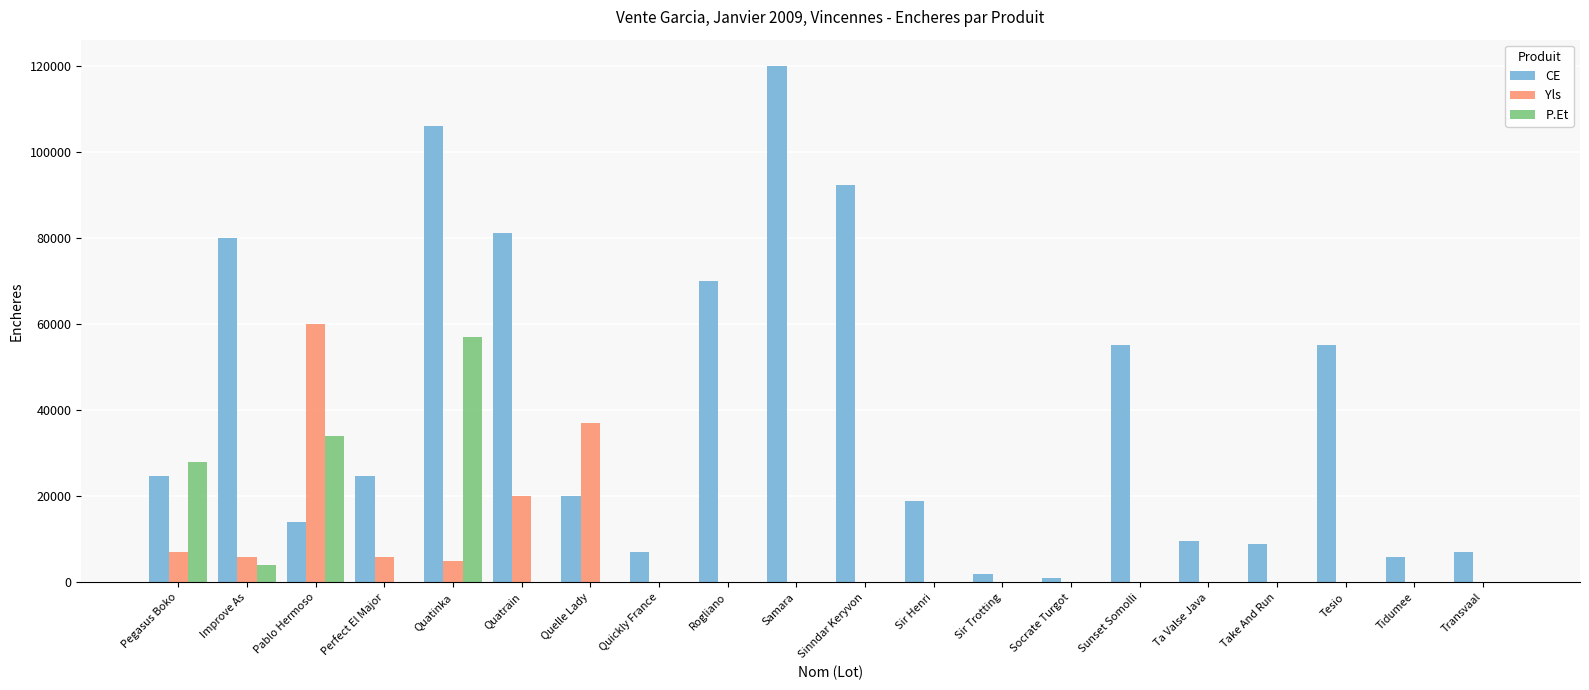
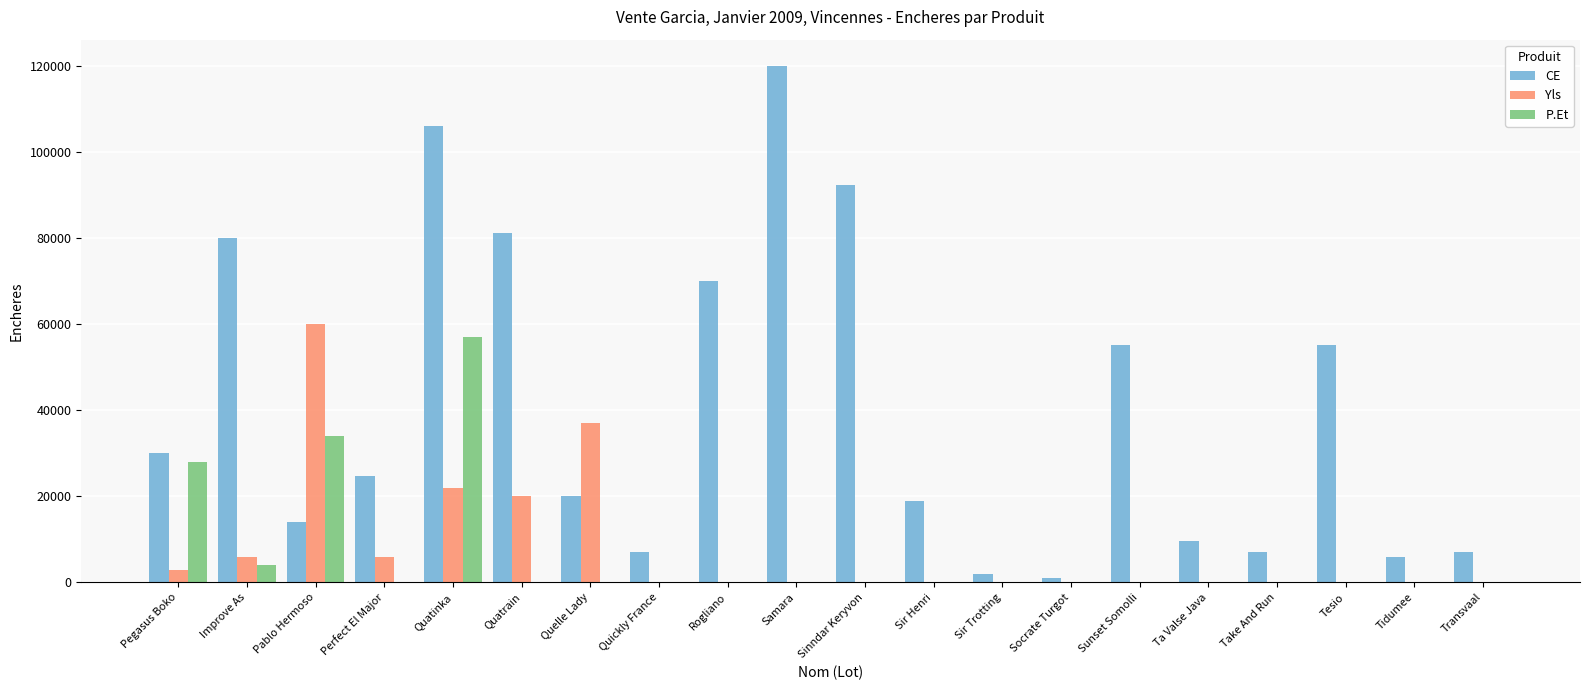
  {
    "CE": {
-     "Pegasus Boko": 25000,
+     "Pegasus Boko": 30000,
      "Improve As": 80000,
      "Pablo Hermoso": 14000,
      "Perfect El Major": 25000,
      "Quatinka": 106000,
      "Quatrain": 81000,
      "Quelle Lady": 20000,
      "Quickly France": 7000,
      "Rogliano": 70000,
      "Samara": 120000,
      "Sinndar Keryvon": 92000,
      "Sir Henri": 19000,
      "Sir Trotting": 2000,
      "Socrate Turgot": 1000,
      "Sunset Somolli": 55000,
      "Ta Valse Java": 10000,
-     "Take And Run": 9000,
+     "Take And Run": 7000,
      "Tesio": 55000,
      "Tidumee": 6000,
      "Transvaal": 7000
    },
    "Yls": {
-     "Pegasus Boko": 7000,
+     "Pegasus Boko": 3000,
      "Improve As": 6000,
      "Pablo Hermoso": 60000,
      "Perfect El Major": 6000,
-     "Quatinka": 5000,
+     "Quatinka": 22000,
      "Quatrain": 20000,
      "Quelle Lady": 37000,
      "Quickly France": 0,
      "Rogliano": 0,
      "Samara": 0,
      "Sinndar Keryvon": 0,
      "Sir Henri": 0,
      "Sir Trotting": 0,
      "Socrate Turgot": 0,
      "Sunset Somolli": 0,
      "Ta Valse Java": 0,
      "Take And Run": 0,
      "Tesio": 0,
      "Tidumee": 0,
      "Transvaal": 0
    },
    "P.Et": {
      "Pegasus Boko": 28000,
      "Improve As": 4000,
      "Pablo Hermoso": 34000,
      "Perfect El Major": 0,
      "Quatinka": 57000,
      "Quatrain": 0,
      "Quelle Lady": 0,
      "Quickly France": 0,
      "Rogliano": 0,
      "Samara": 0,
      "Sinndar Keryvon": 0,
      "Sir Henri": 0,
      "Sir Trotting": 0,
      "Socrate Turgot": 0,
      "Sunset Somolli": 0,
      "Ta Valse Java": 0,
      "Take And Run": 0,
      "Tesio": 0,
      "Tidumee": 0,
      "Transvaal": 0
    }
  }
